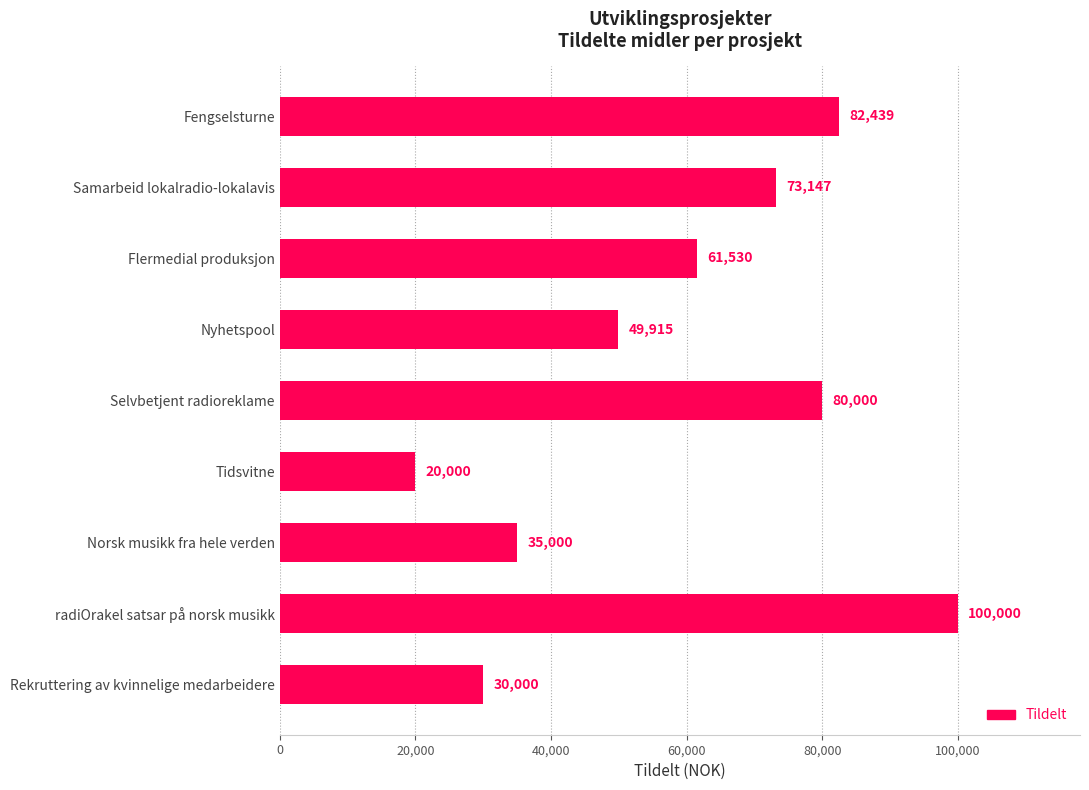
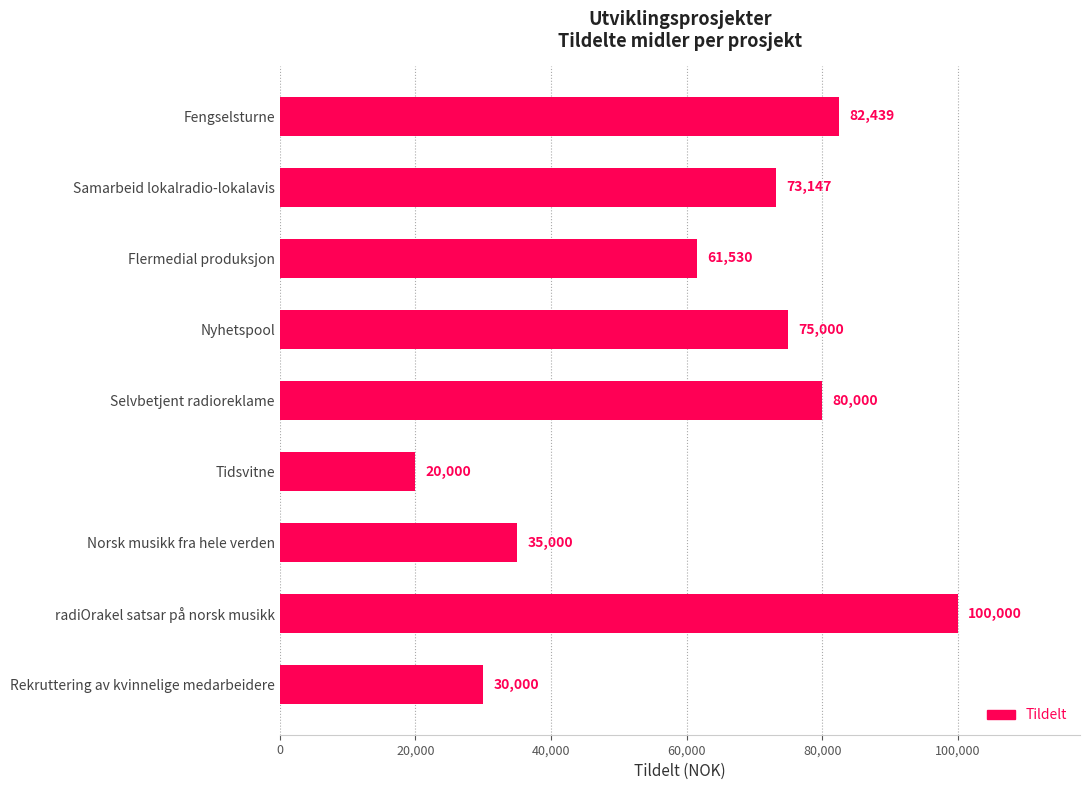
  {
    "Fengselsturne": "82,439",
    "Samarbeid lokalradio-lokalavis": "73,147",
    "Flermedial produksjon": "61,530",
-   "Nyhetspool": "49,915",
+   "Nyhetspool": "75,000",
    "Selvbetjent radioreklame": "80,000",
    "Tidsvitne": "20,000",
    "Norsk musikk fra hele verden": "35,000",
    "radiOrakel satsar på norsk musikk": "100,000",
    "Rekruttering av kvinnelige medarbeidere": "30,000"
  }
